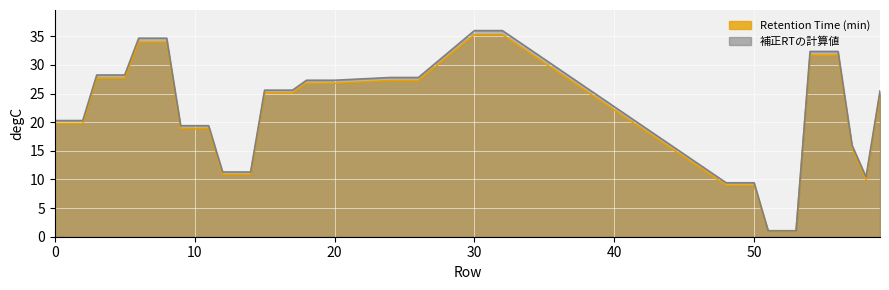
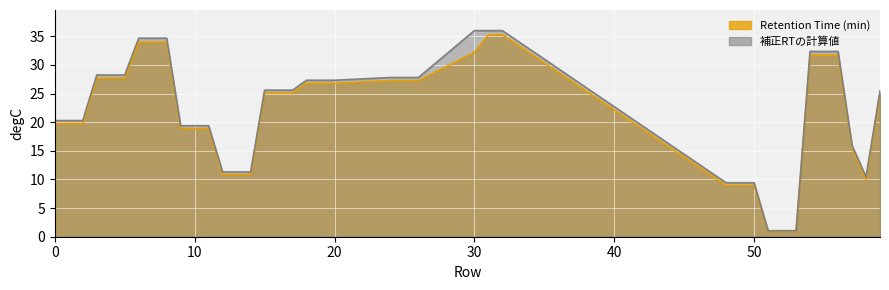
  {
    "Retention Time (min)": {
      "0": 20,
      "10": 19,
      "20": 27,
-     "30": 35,
+     "30": 32,
      "50": 9
    },
    "補正RTの計算値": {
      "0": 20,
      "10": 19,
      "20": 27,
      "30": 36,
      "50": 9
    }
  }
